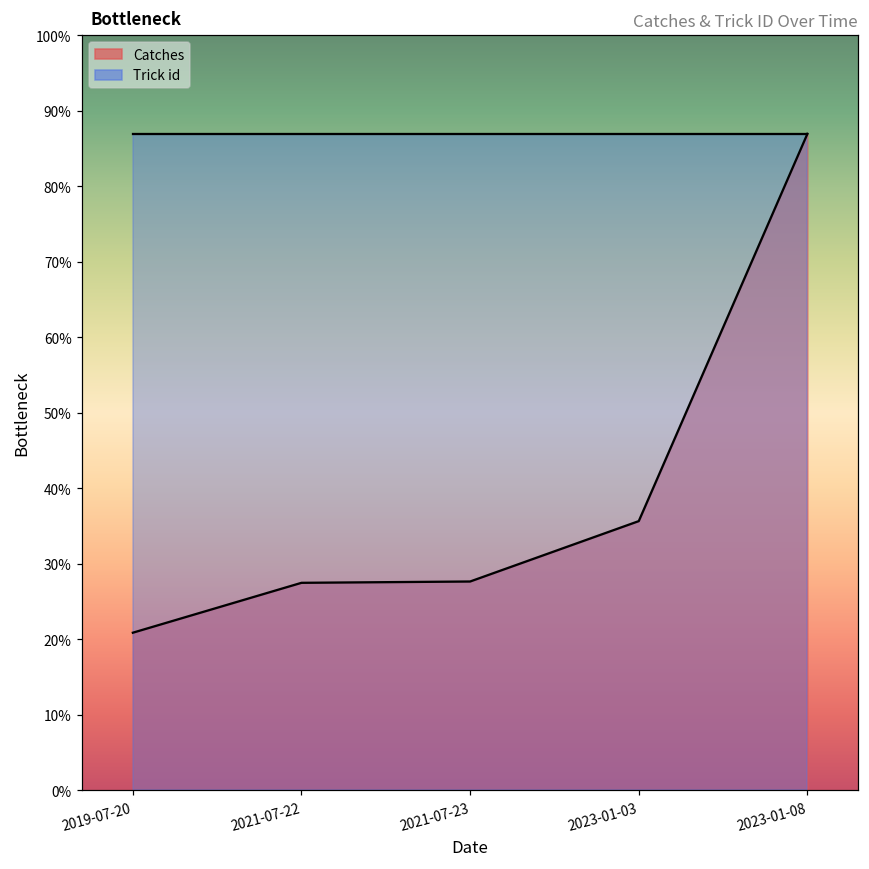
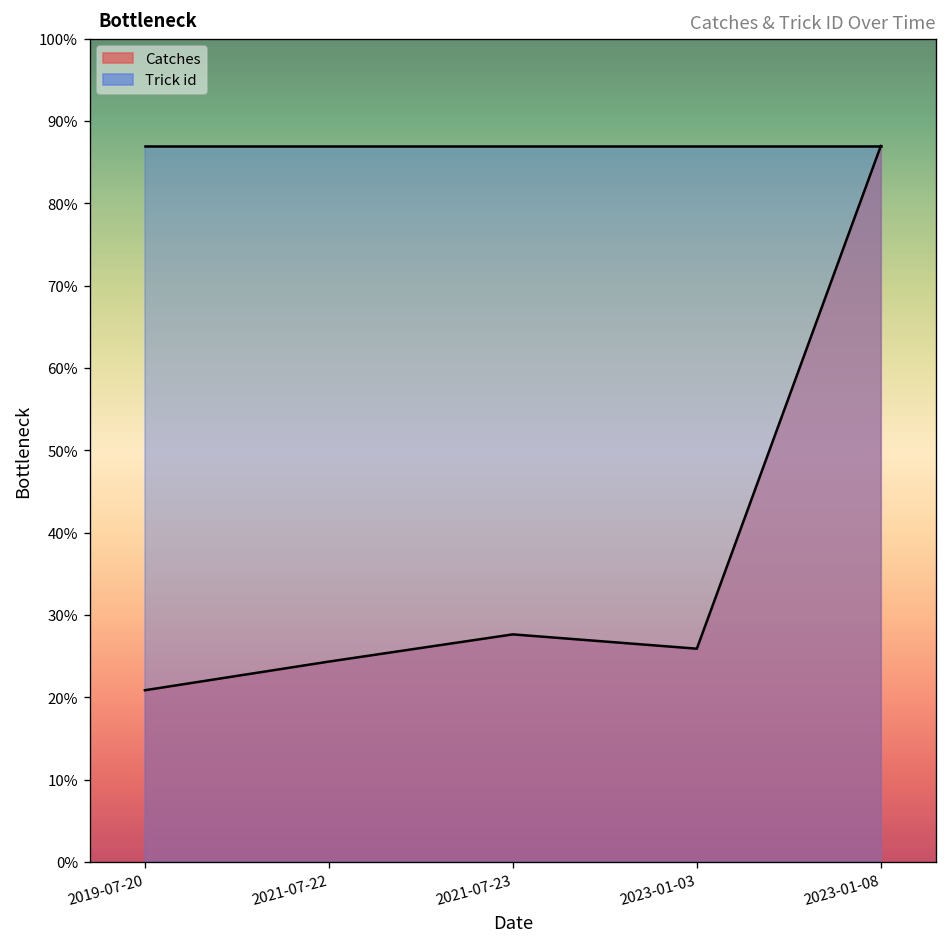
  {
    "Catches": {
      "2019-07-20": "21%",
-     "2021-07-22": "27%",
+     "2021-07-22": "24%",
      "2021-07-23": "28%",
-     "2023-01-03": "36%"
+     "2023-01-03": "26%"
    },
    "Trick id": {
      "2019-07-20": "87%",
      "2021-07-22": "87%",
      "2021-07-23": "87%",
      "2023-01-03": "87%"
    }
  }
